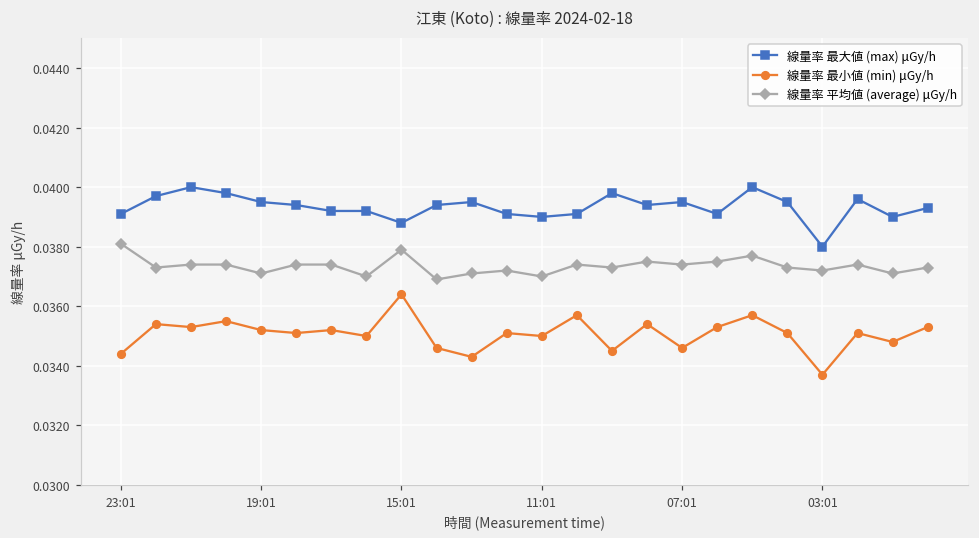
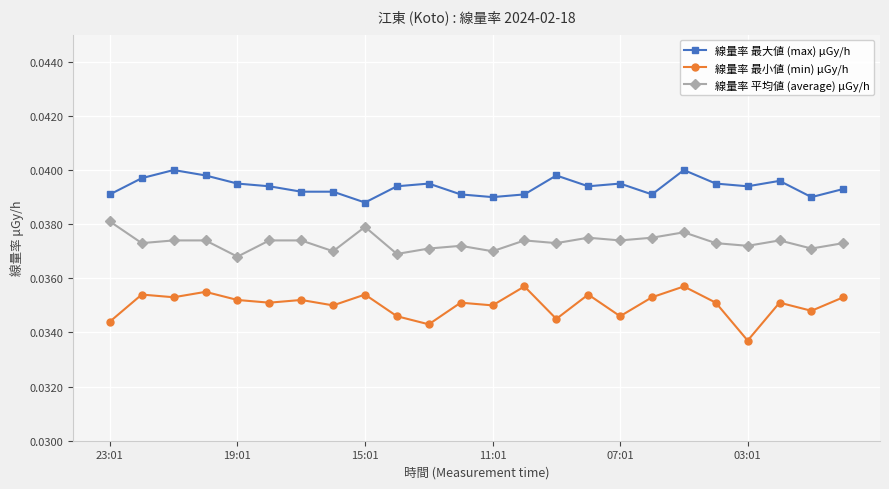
  {
    "線量率 最大値 (max) μGy/h": {
      "23:01": 0.0391,
      "19:01": 0.0395,
      "15:01": 0.0388,
      "11:01": 0.0390,
      "07:01": 0.0395,
-     "03:01": 0.0380
+     "03:01": 0.0394
    },
    "線量率 最小値 (min) μGy/h": {
      "23:01": 0.0344,
      "19:01": 0.0352,
-     "15:01": 0.0364,
+     "15:01": 0.0354,
      "11:01": 0.0350,
      "07:01": 0.0346,
      "03:01": 0.0337
    },
    "線量率 平均値 (average) μGy/h": {
      "23:01": 0.0381,
-     "19:01": 0.0371,
+     "19:01": 0.0368,
      "15:01": 0.0379,
      "11:01": 0.0370,
      "07:01": 0.0374,
      "03:01": 0.0372
    }
  }
